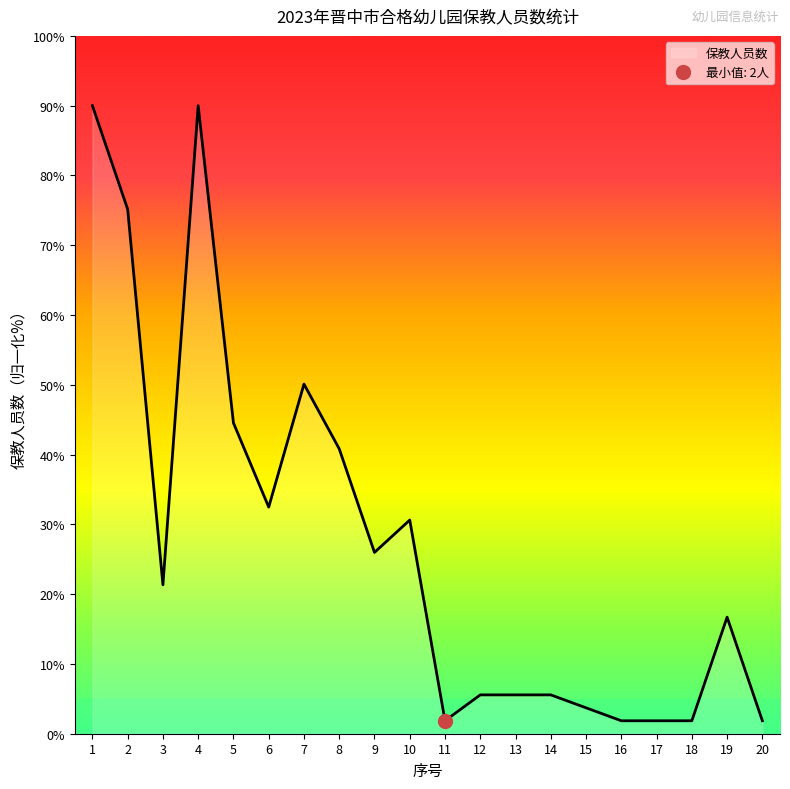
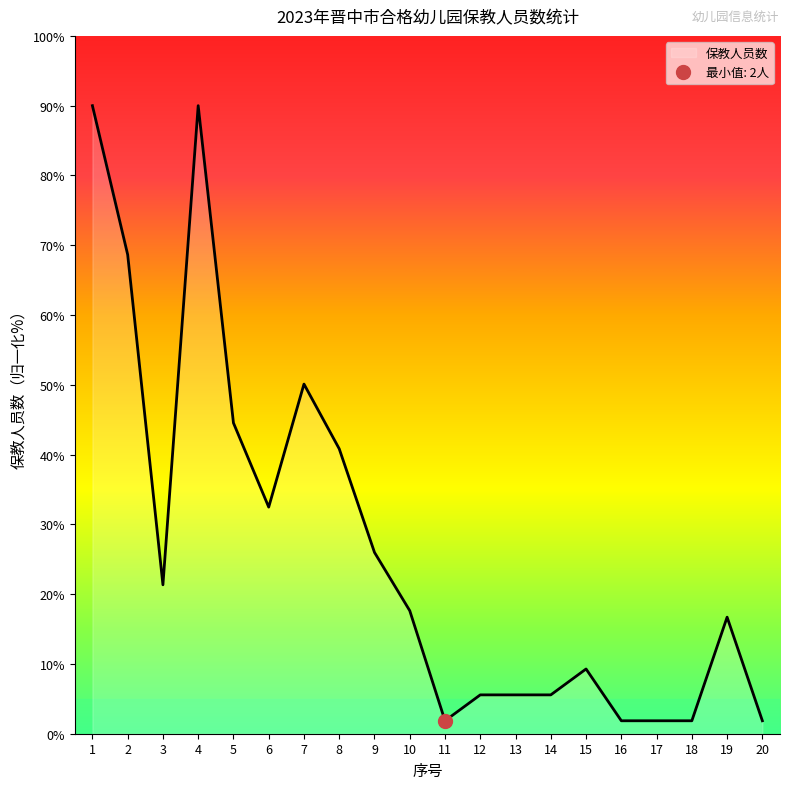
  {
    "保教人员数": {
      "1": "90%",
-     "2": "75%",
+     "2": "69%",
      "3": "21%",
      "4": "90%",
      "5": "45%",
      "6": "32%",
      "7": "50%",
      "8": "41%",
      "9": "26%",
-     "10": "31%",
+     "10": "18%",
      "12": "6%",
      "13": "6%",
      "14": "6%",
-     "15": "4%",
+     "15": "9%",
      "16": "2%",
      "17": "2%",
      "18": "2%",
      "19": "17%",
      "20": "2%"
    }
  }
